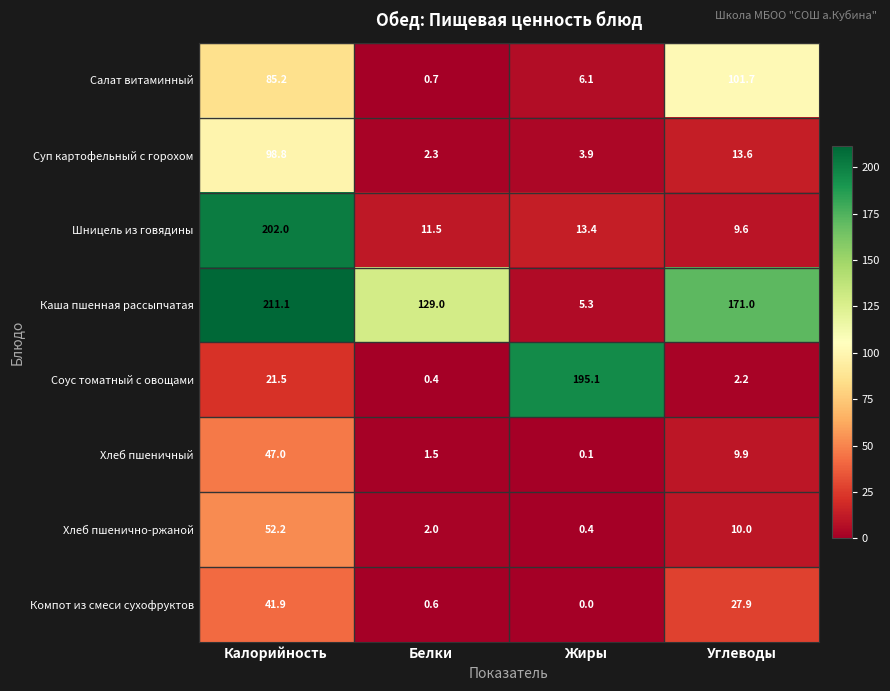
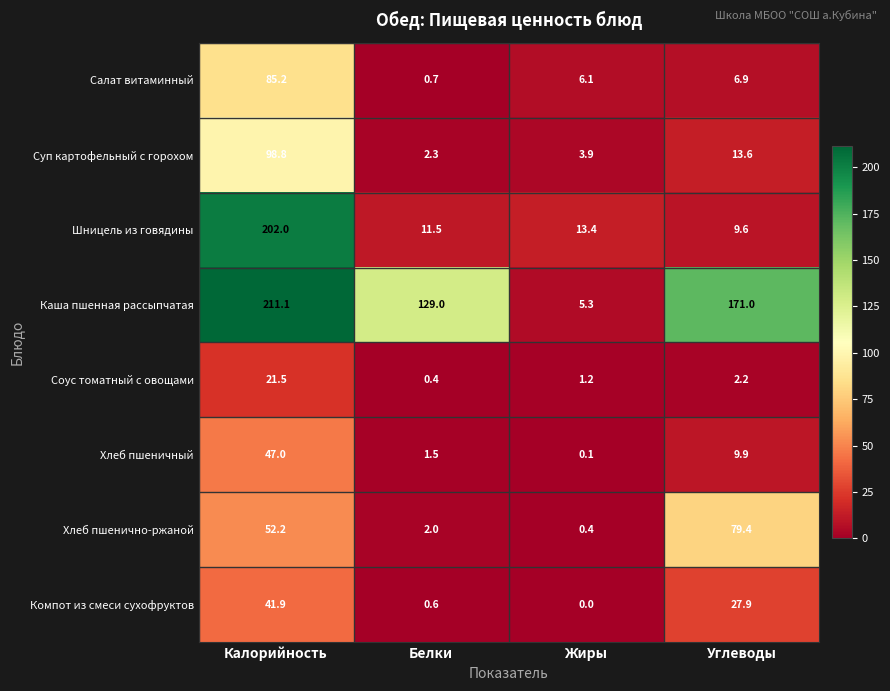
  {
    "Салат витаминный": {
      "Калорийность": 85.2,
      "Белки": 0.7,
      "Жиры": 6.1,
-     "Углеводы": 101.7
+     "Углеводы": 6.9
    },
    "Суп картофельный с горохом": {
      "Калорийность": 98.8,
      "Белки": 2.3,
      "Жиры": 3.9,
      "Углеводы": 13.6
    },
    "Шницель из говядины": {
      "Калорийность": 202.0,
      "Белки": 11.5,
      "Жиры": 13.4,
      "Углеводы": 9.6
    },
    "Каша пшенная рассыпчатая": {
      "Калорийность": 211.1,
      "Белки": 129.0,
      "Жиры": 5.3,
      "Углеводы": 171.0
    },
    "Соус томатный с овощами": {
      "Калорийность": 21.5,
      "Белки": 0.4,
-     "Жиры": 195.1,
+     "Жиры": 1.2,
      "Углеводы": 2.2
    },
    "Хлеб пшеничный": {
      "Калорийность": 47.0,
      "Белки": 1.5,
      "Жиры": 0.1,
      "Углеводы": 9.9
    },
    "Хлеб пшенично-ржаной": {
      "Калорийность": 52.2,
      "Белки": 2.0,
      "Жиры": 0.4,
-     "Углеводы": 10.0
+     "Углеводы": 79.4
    },
    "Компот из смеси сухофруктов": {
      "Калорийность": 41.9,
      "Белки": 0.6,
      "Жиры": 0.0,
      "Углеводы": 27.9
    }
  }
